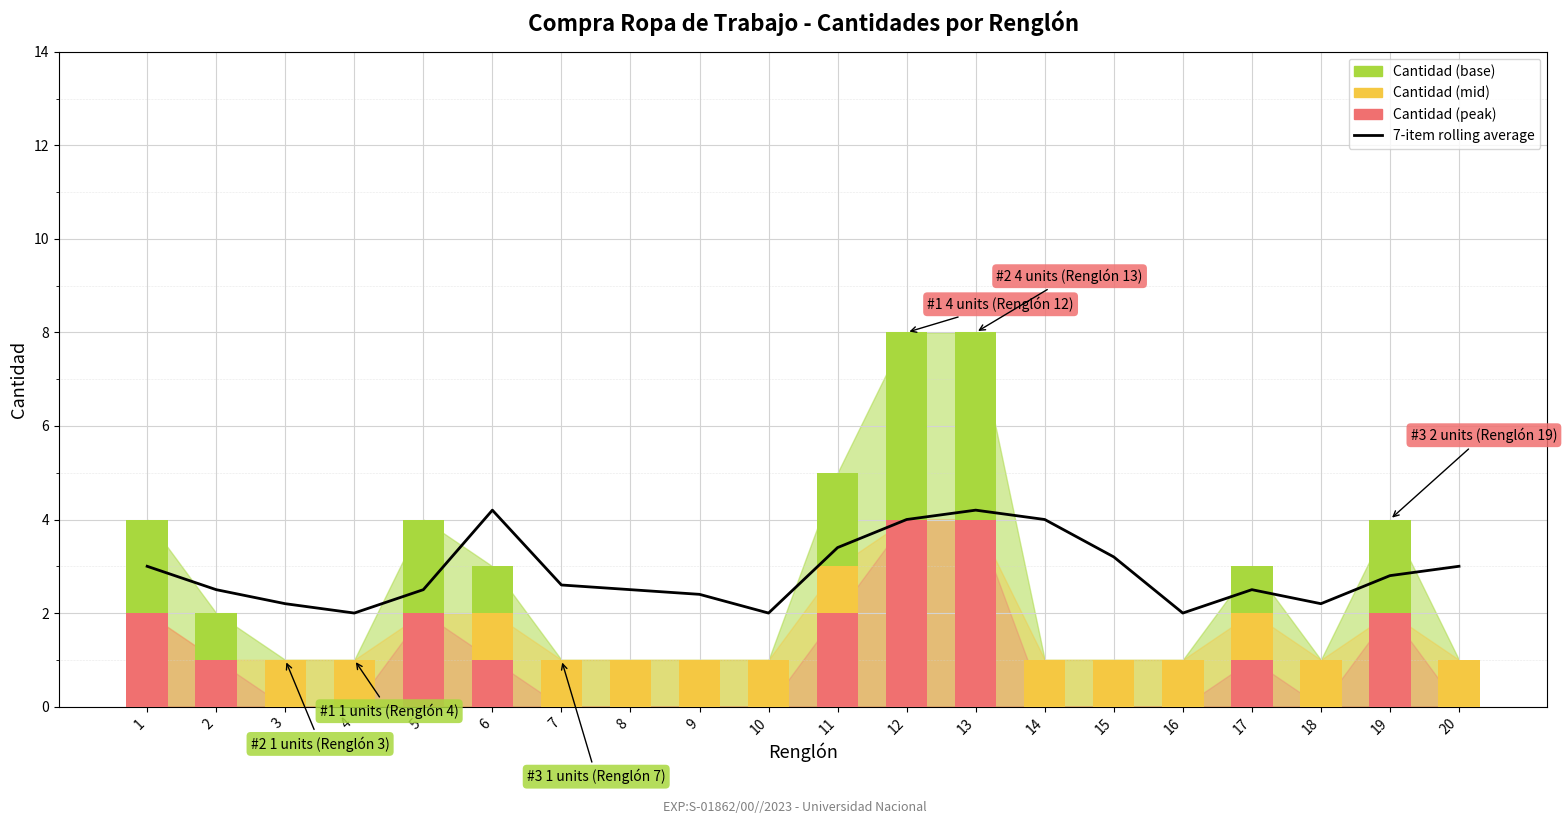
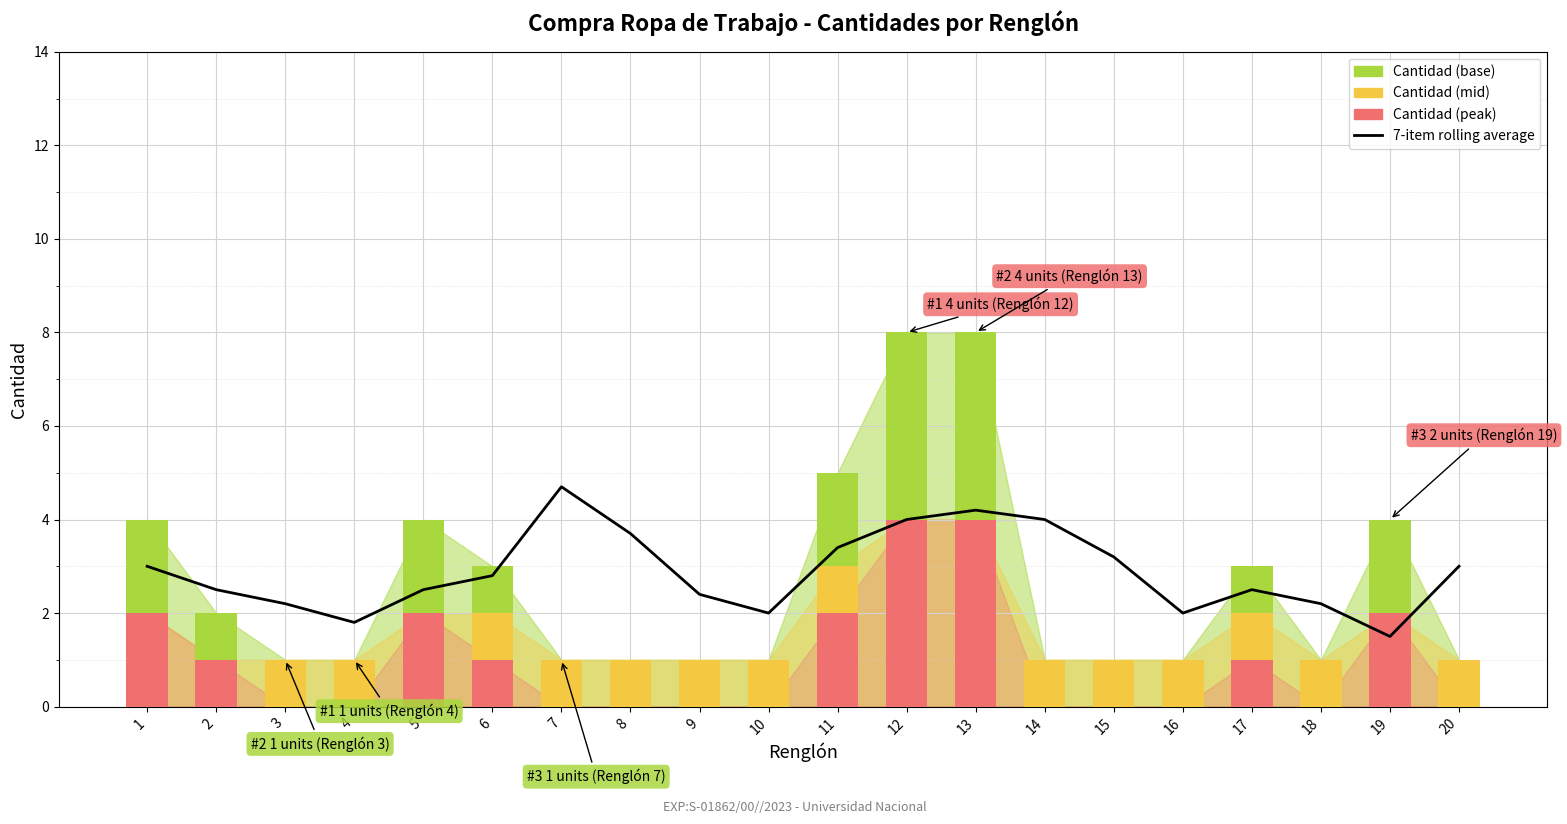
  {
    "7-item rolling average": {
      "1": 3.0,
      "2": 2.5,
      "3": 2.2,
-     "4": 2.0,
+     "4": 1.8,
      "5": 2.5,
-     "6": 4.2,
-     "7": 2.6,
-     "8": 2.5,
+     "6": 2.8,
+     "7": 4.7,
+     "8": 3.7,
      "9": 2.4,
      "10": 2.0,
      "11": 3.4,
      "13": 4.2,
      "14": 4.0,
      "15": 3.2,
      "16": 2.0,
      "17": 2.5,
      "18": 2.2,
-     "19": 2.8,
+     "19": 1.5,
      "20": 3.0
    }
  }
